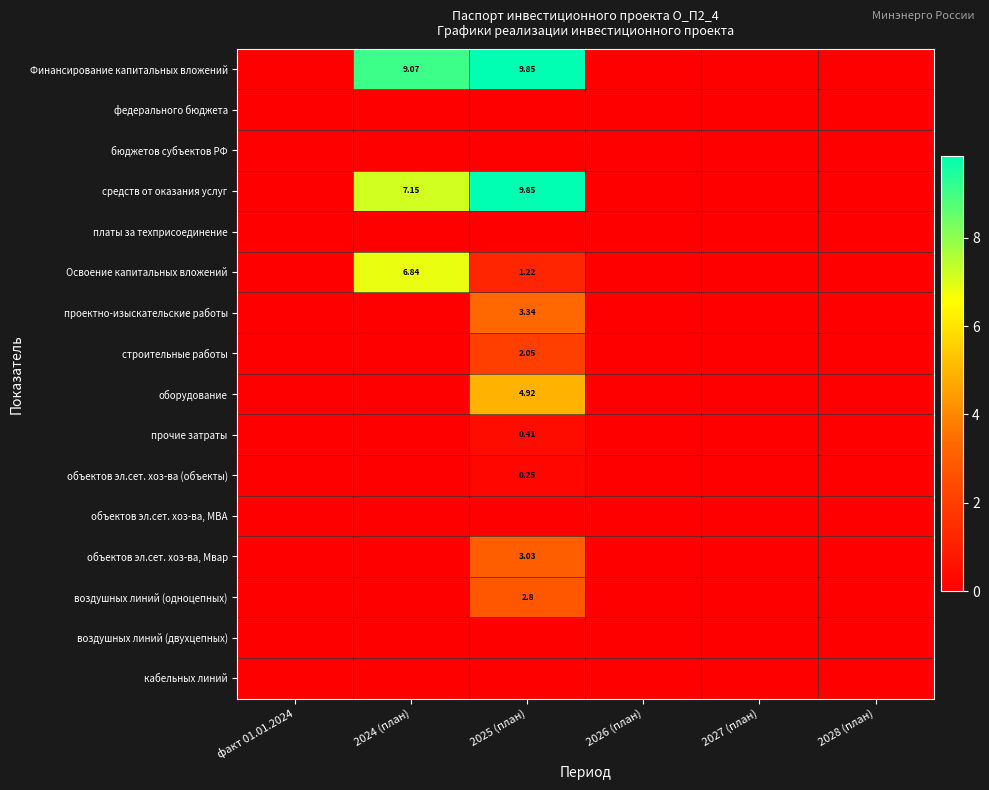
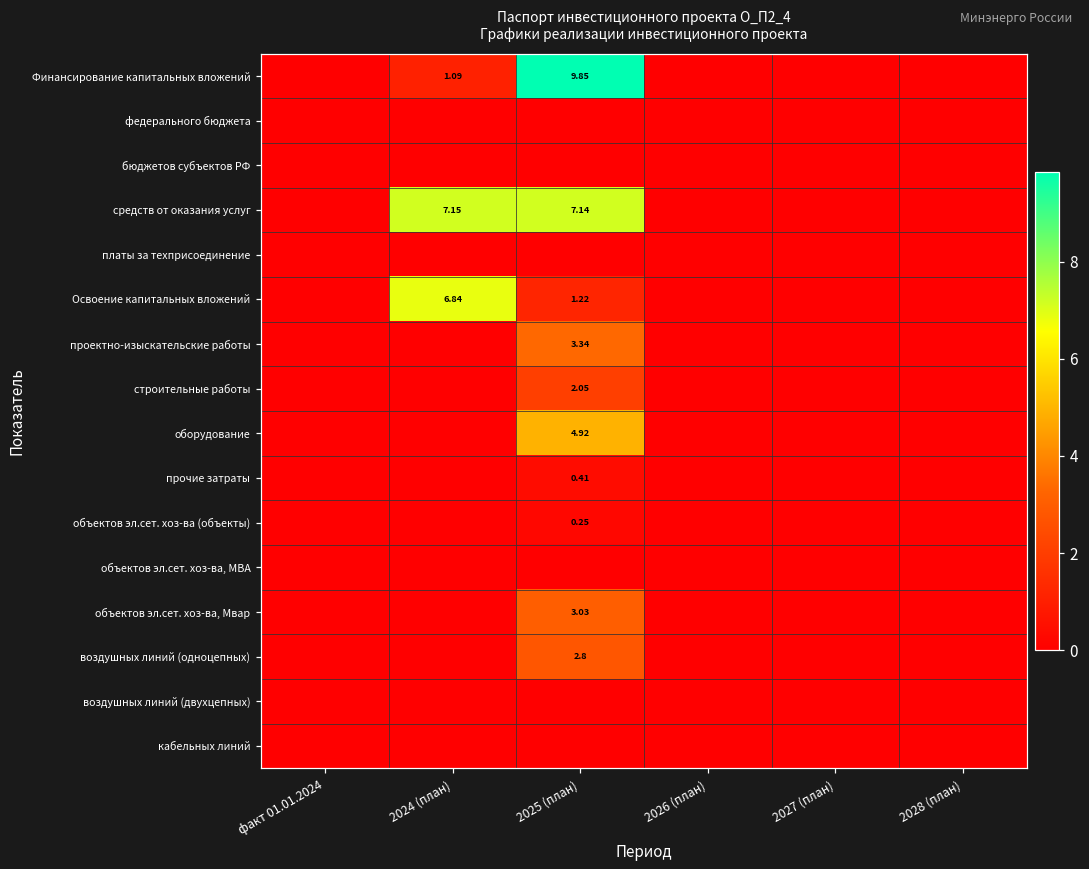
  {
    "Финансирование капитальных вложений": {
-     "2024 (план)": 9.07,
+     "2024 (план)": 1.09,
      "2025 (план)": 9.85
    },
    "средств от оказания услуг": {
      "2024 (план)": 7.15,
-     "2025 (план)": 9.85
+     "2025 (план)": 7.14
    },
    "Освоение капитальных вложений": {
      "2024 (план)": 6.84,
      "2025 (план)": 1.22
    },
    "проектно-изыскательские работы": {
      "2025 (план)": 3.34
    },
    "строительные работы": {
      "2025 (план)": 2.05
    },
    "оборудование": {
      "2025 (план)": 4.92
    },
    "прочие затраты": {
      "2025 (план)": 0.41
    },
    "объектов эл.сет. хоз-ва (объекты)": {
      "2025 (план)": 0.25
    },
    "объектов эл.сет. хоз-ва, Мвар": {
      "2025 (план)": 3.03
    },
    "воздушных линий (одноцепных)": {
      "2025 (план)": 2.8
    }
  }
